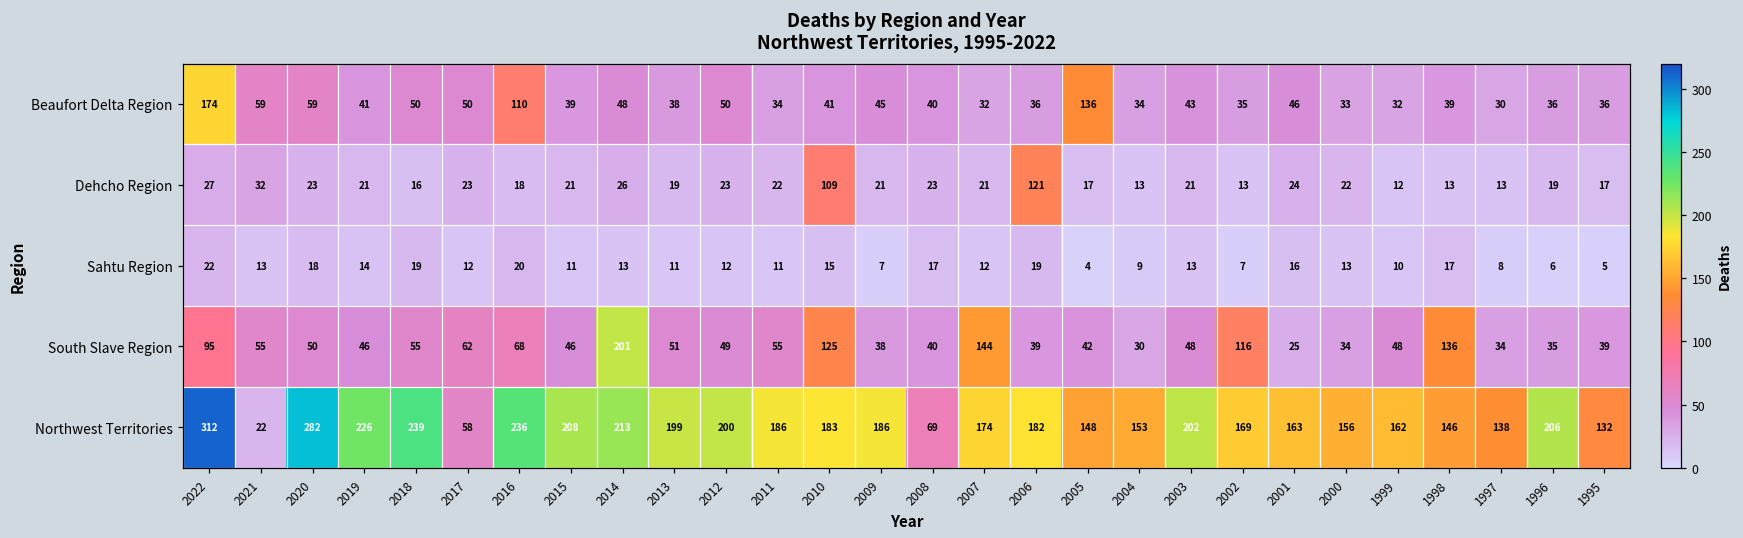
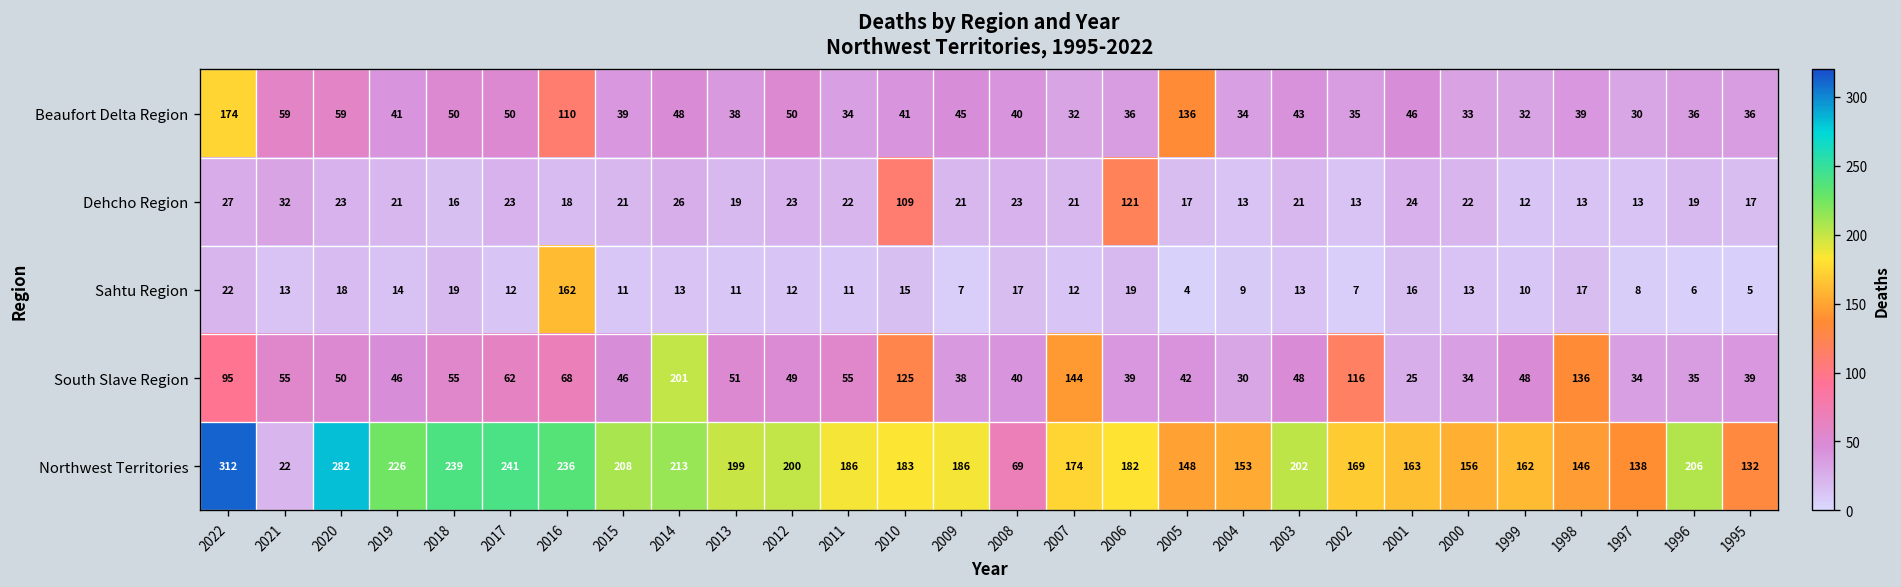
  {
    "Beaufort Delta Region": {
      "2022": 174,
      "2021": 59,
      "2020": 59,
      "2019": 41,
      "2018": 50,
      "2017": 50,
      "2016": 110,
      "2015": 39,
      "2014": 48,
      "2013": 38,
      "2012": 50,
      "2011": 34,
      "2010": 41,
      "2009": 45,
      "2008": 40,
      "2007": 32,
      "2006": 36,
      "2005": 136,
      "2004": 34,
      "2003": 43,
      "2002": 35,
      "2001": 46,
      "2000": 33,
      "1999": 32,
      "1998": 39,
      "1997": 30,
      "1996": 36,
      "1995": 36
    },
    "Dehcho Region": {
      "2022": 27,
      "2021": 32,
      "2020": 23,
      "2019": 21,
      "2018": 16,
      "2017": 23,
      "2016": 18,
      "2015": 21,
      "2014": 26,
      "2013": 19,
      "2012": 23,
      "2011": 22,
      "2010": 109,
      "2009": 21,
      "2008": 23,
      "2007": 21,
      "2006": 121,
      "2005": 17,
      "2004": 13,
      "2003": 21,
      "2002": 13,
      "2001": 24,
      "2000": 22,
      "1999": 12,
      "1998": 13,
      "1997": 13,
      "1996": 19,
      "1995": 17
    },
    "Sahtu Region": {
      "2022": 22,
      "2021": 13,
      "2020": 18,
      "2019": 14,
      "2018": 19,
      "2017": 12,
-     "2016": 20,
+     "2016": 162,
      "2015": 11,
      "2014": 13,
      "2013": 11,
      "2012": 12,
      "2011": 11,
      "2010": 15,
      "2009": 7,
      "2008": 17,
      "2007": 12,
      "2006": 19,
      "2005": 4,
      "2004": 9,
      "2003": 13,
      "2002": 7,
      "2001": 16,
      "2000": 13,
      "1999": 10,
      "1998": 17,
      "1997": 8,
      "1996": 6,
      "1995": 5
    },
    "South Slave Region": {
      "2022": 95,
      "2021": 55,
      "2020": 50,
      "2019": 46,
      "2018": 55,
      "2017": 62,
      "2016": 68,
      "2015": 46,
      "2014": 201,
      "2013": 51,
      "2012": 49,
      "2011": 55,
      "2010": 125,
      "2009": 38,
      "2008": 40,
      "2007": 144,
      "2006": 39,
      "2005": 42,
      "2004": 30,
      "2003": 48,
      "2002": 116,
      "2001": 25,
      "2000": 34,
      "1999": 48,
      "1998": 136,
      "1997": 34,
      "1996": 35,
      "1995": 39
    },
    "Northwest Territories": {
      "2022": 312,
      "2021": 22,
      "2020": 282,
      "2019": 226,
      "2018": 239,
-     "2017": 58,
+     "2017": 241,
      "2016": 236,
      "2015": 208,
      "2014": 213,
      "2013": 199,
      "2012": 200,
      "2011": 186,
      "2010": 183,
      "2009": 186,
      "2008": 69,
      "2007": 174,
      "2006": 182,
      "2005": 148,
      "2004": 153,
      "2003": 202,
      "2002": 169,
      "2001": 163,
      "2000": 156,
      "1999": 162,
      "1998": 146,
      "1997": 138,
      "1996": 206,
      "1995": 132
    }
  }
